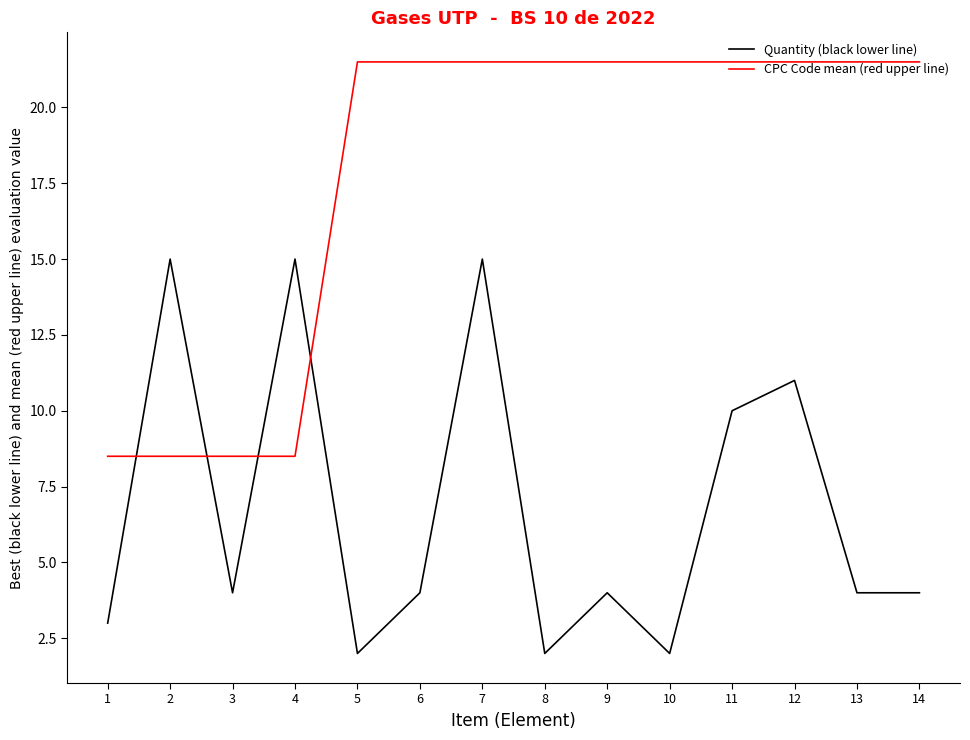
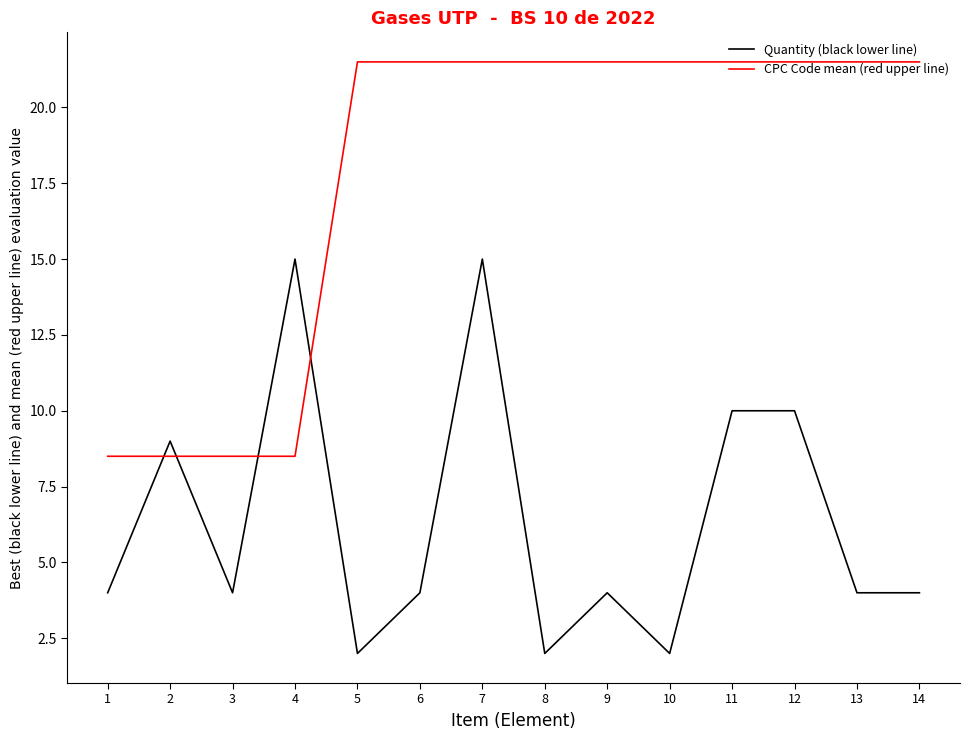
  {
    "Quantity (black lower line)": {
-     "1": 3,
-     "2": 15,
+     "1": 4,
+     "2": 9,
      "3": 4,
      "4": 15,
      "5": 2,
      "6": 4,
      "7": 15,
      "8": 2,
      "9": 4,
      "10": 2,
      "11": 10,
-     "12": 11,
+     "12": 10,
      "13": 4,
      "14": 4
    },
    "CPC Code mean (red upper line)": {
      "1": 8.5,
      "2": 8.5,
      "3": 8.5,
      "4": 8.5,
      "5": 21.5,
      "6": 21.5,
      "7": 21.5,
      "8": 21.5,
      "9": 21.5,
      "10": 21.5,
      "11": 21.5,
      "12": 21.5,
      "13": 21.5,
      "14": 21.5
    }
  }
